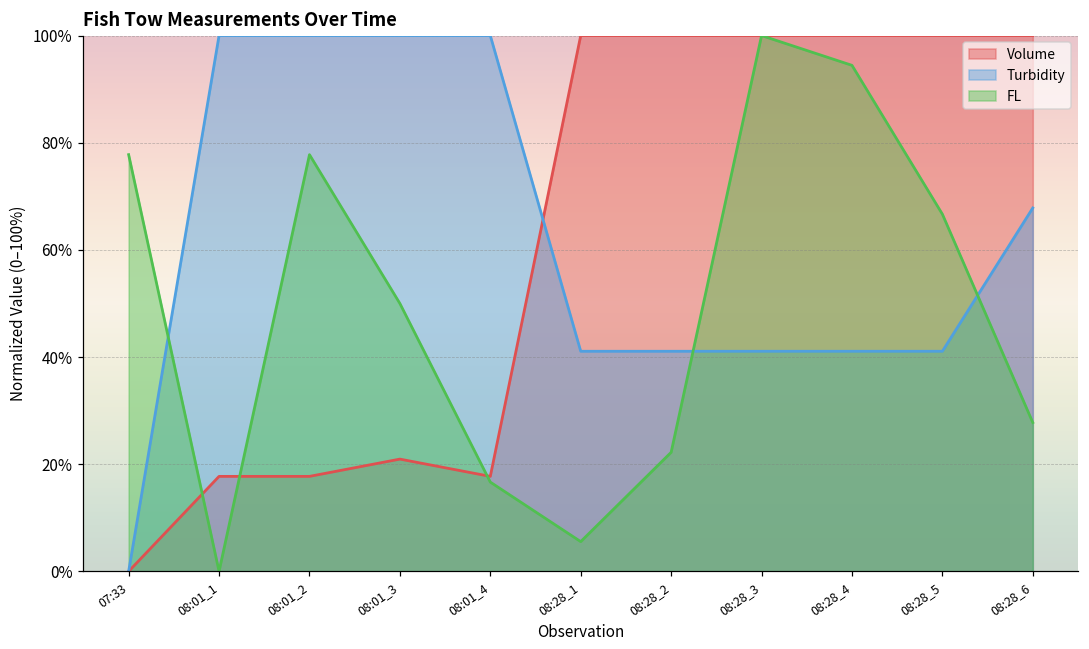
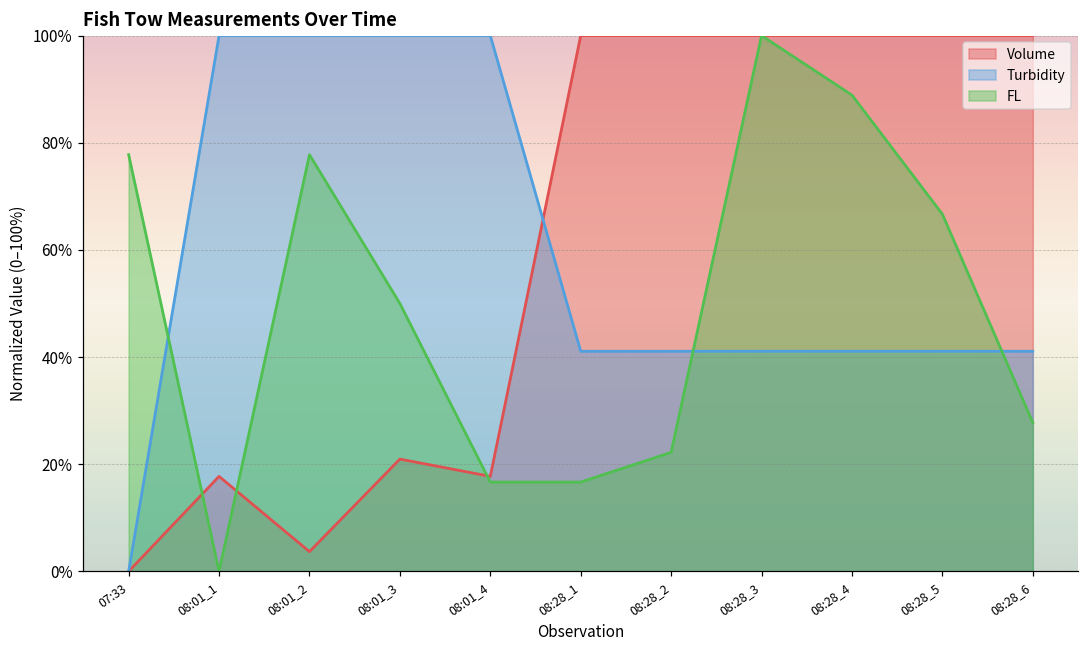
  {
    "Volume": {
      "08:01_1": "18%",
-     "08:01_2": "18%",
+     "08:01_2": "4%",
      "08:01_3": "21%",
      "08:01_4": "18%",
      "08:28_1": "100%",
      "08:28_2": "100%",
      "08:28_4": "100%",
      "08:28_5": "100%",
      "08:28_6": "100%"
    },
    "Turbidity": {
      "08:01_1": "100%",
      "08:01_2": "100%",
      "08:01_3": "100%",
      "08:01_4": "100%",
      "08:28_1": "41%",
      "08:28_2": "41%",
      "08:28_3": "41%",
      "08:28_4": "41%",
      "08:28_5": "41%",
-     "08:28_6": "68%"
+     "08:28_6": "41%"
    },
    "FL": {
      "07:33": "78%",
      "08:01_1": "0%",
      "08:01_2": "78%",
      "08:01_3": "50%",
      "08:01_4": "17%",
-     "08:28_1": "6%",
+     "08:28_1": "17%",
      "08:28_2": "22%",
-     "08:28_4": "94%",
+     "08:28_4": "89%",
      "08:28_5": "67%",
      "08:28_6": "28%"
    }
  }
